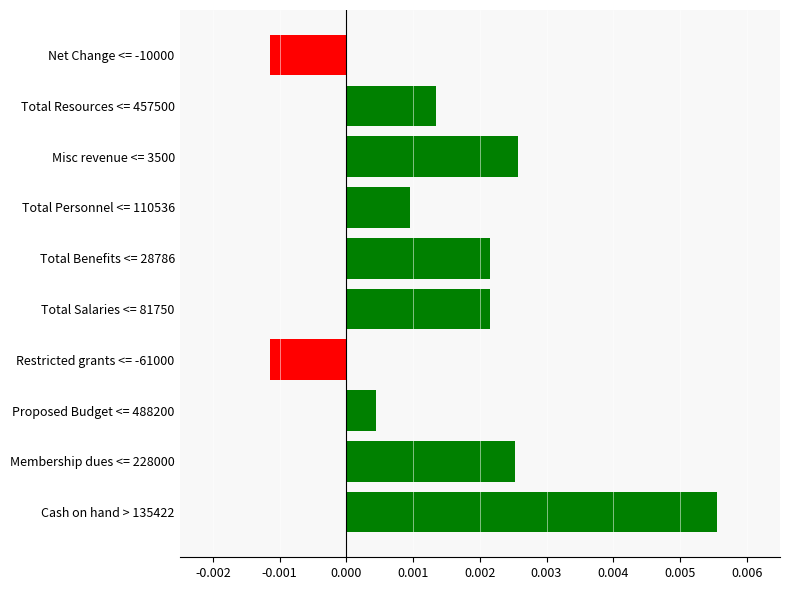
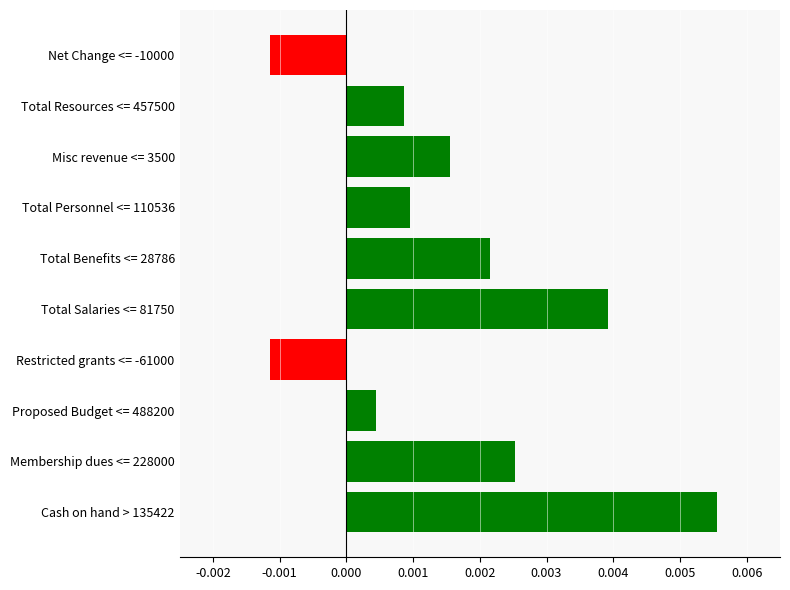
  {
    "Net Change <= -10000": -0.0012,
-   "Total Resources <= 457500": 0.0014,
-   "Misc revenue <= 3500": 0.0026,
+   "Total Resources <= 457500": 0.0009,
+   "Misc revenue <= 3500": 0.0016,
    "Total Personnel <= 110536": 0.0010,
    "Total Benefits <= 28786": 0.0022,
-   "Total Salaries <= 81750": 0.0022,
+   "Total Salaries <= 81750": 0.0039,
    "Restricted grants <= -61000": -0.0012,
    "Proposed Budget <= 488200": 0.0005,
    "Membership dues <= 228000": 0.0025,
    "Cash on hand > 135422": 0.0056
  }
